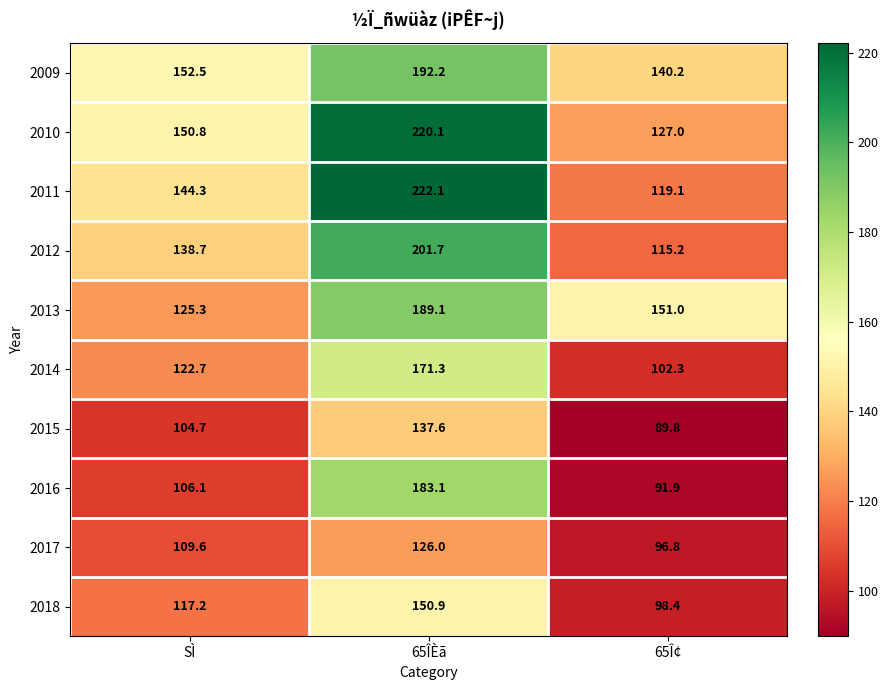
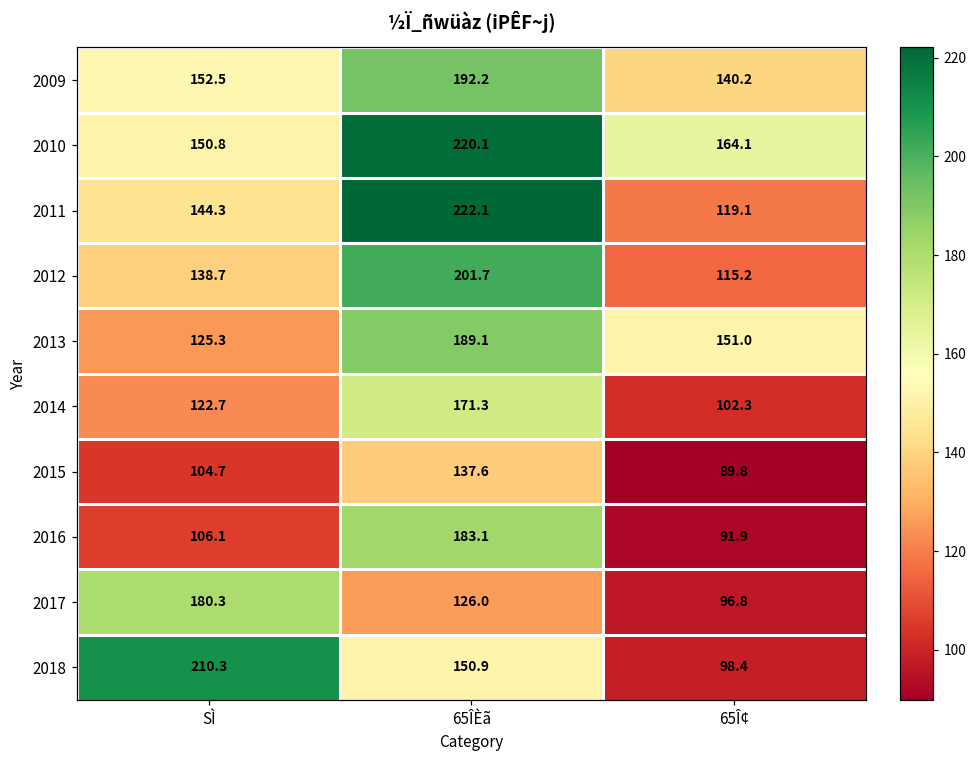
  {
    "2009": {
      "SÌ": 152.5,
      "65ÎÈã": 192.2,
      "65Î¢": 140.2
    },
    "2010": {
      "SÌ": 150.8,
      "65ÎÈã": 220.1,
-     "65Î¢": 127.0
+     "65Î¢": 164.1
    },
    "2011": {
      "SÌ": 144.3,
      "65ÎÈã": 222.1,
      "65Î¢": 119.1
    },
    "2012": {
      "SÌ": 138.7,
      "65ÎÈã": 201.7,
      "65Î¢": 115.2
    },
    "2013": {
      "SÌ": 125.3,
      "65ÎÈã": 189.1,
      "65Î¢": 151.0
    },
    "2014": {
      "SÌ": 122.7,
      "65ÎÈã": 171.3,
      "65Î¢": 102.3
    },
    "2015": {
      "SÌ": 104.7,
      "65ÎÈã": 137.6,
      "65Î¢": 89.8
    },
    "2016": {
      "SÌ": 106.1,
      "65ÎÈã": 183.1,
      "65Î¢": 91.9
    },
    "2017": {
-     "SÌ": 109.6,
+     "SÌ": 180.3,
      "65ÎÈã": 126.0,
      "65Î¢": 96.8
    },
    "2018": {
-     "SÌ": 117.2,
+     "SÌ": 210.3,
      "65ÎÈã": 150.9,
      "65Î¢": 98.4
    }
  }
